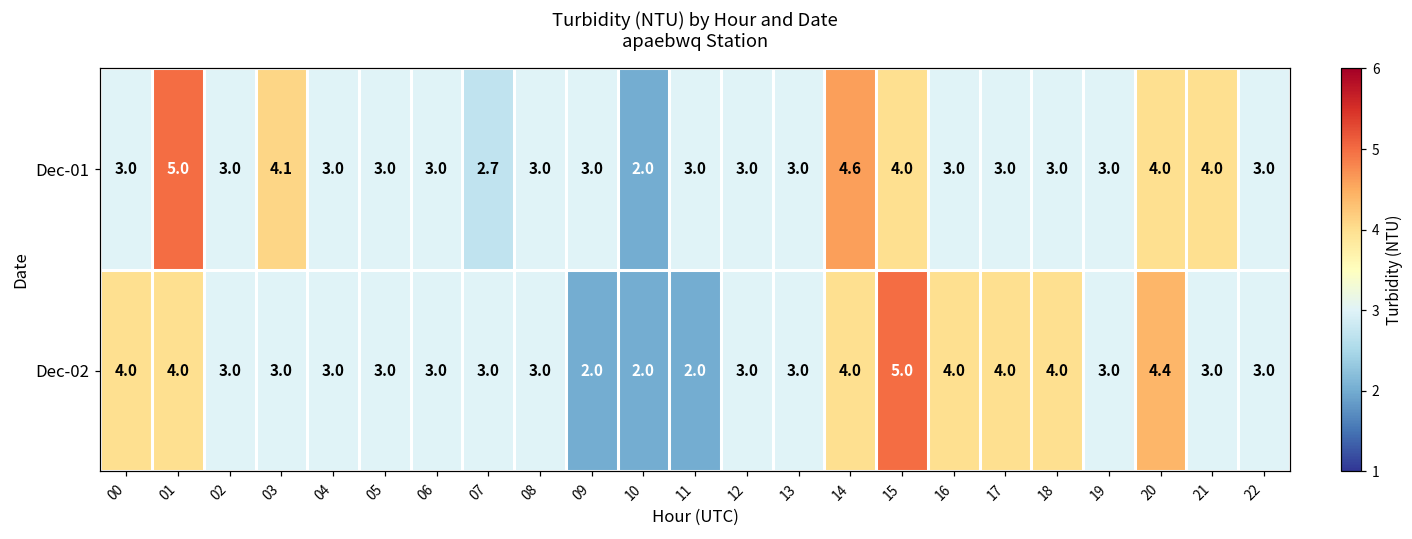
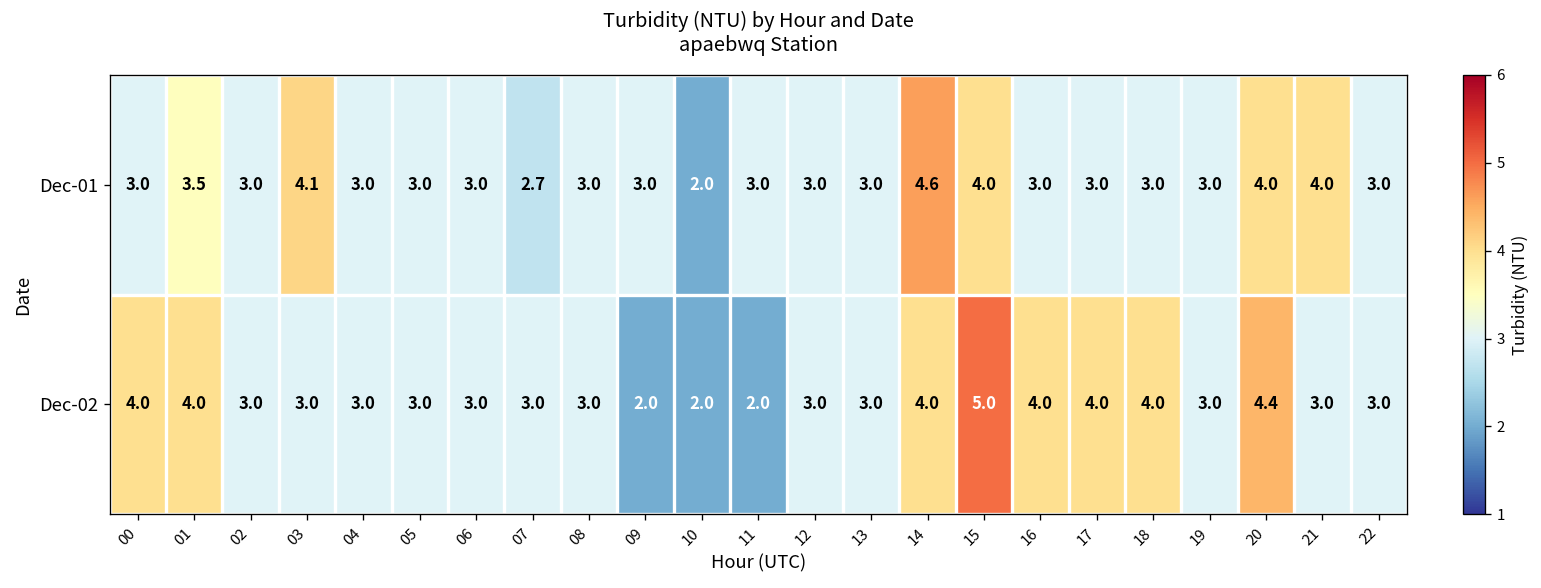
  {
    "Dec-01": {
      "00": 3.0,
-     "01": 5.0,
+     "01": 3.5,
      "02": 3.0,
      "03": 4.1,
      "04": 3.0,
      "05": 3.0,
      "06": 3.0,
      "07": 2.7,
      "08": 3.0,
      "09": 3.0,
      "10": 2.0,
      "11": 3.0,
      "12": 3.0,
      "13": 3.0,
      "14": 4.6,
      "15": 4.0,
      "16": 3.0,
      "17": 3.0,
      "18": 3.0,
      "19": 3.0,
      "20": 4.0,
      "21": 4.0,
      "22": 3.0
    },
    "Dec-02": {
      "00": 4.0,
      "01": 4.0,
      "02": 3.0,
      "03": 3.0,
      "04": 3.0,
      "05": 3.0,
      "06": 3.0,
      "07": 3.0,
      "08": 3.0,
      "09": 2.0,
      "10": 2.0,
      "11": 2.0,
      "12": 3.0,
      "13": 3.0,
      "14": 4.0,
      "15": 5.0,
      "16": 4.0,
      "17": 4.0,
      "18": 4.0,
      "19": 3.0,
      "20": 4.4,
      "21": 3.0,
      "22": 3.0
    }
  }
